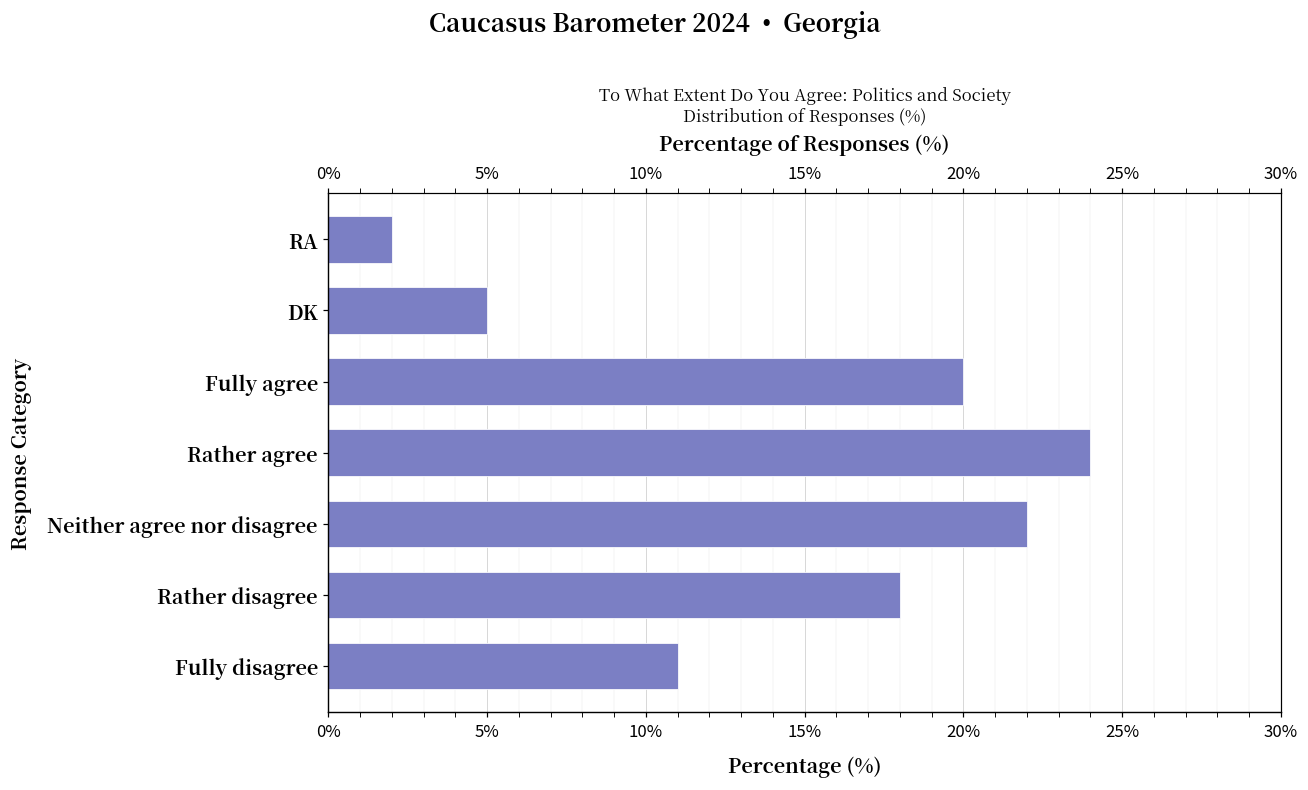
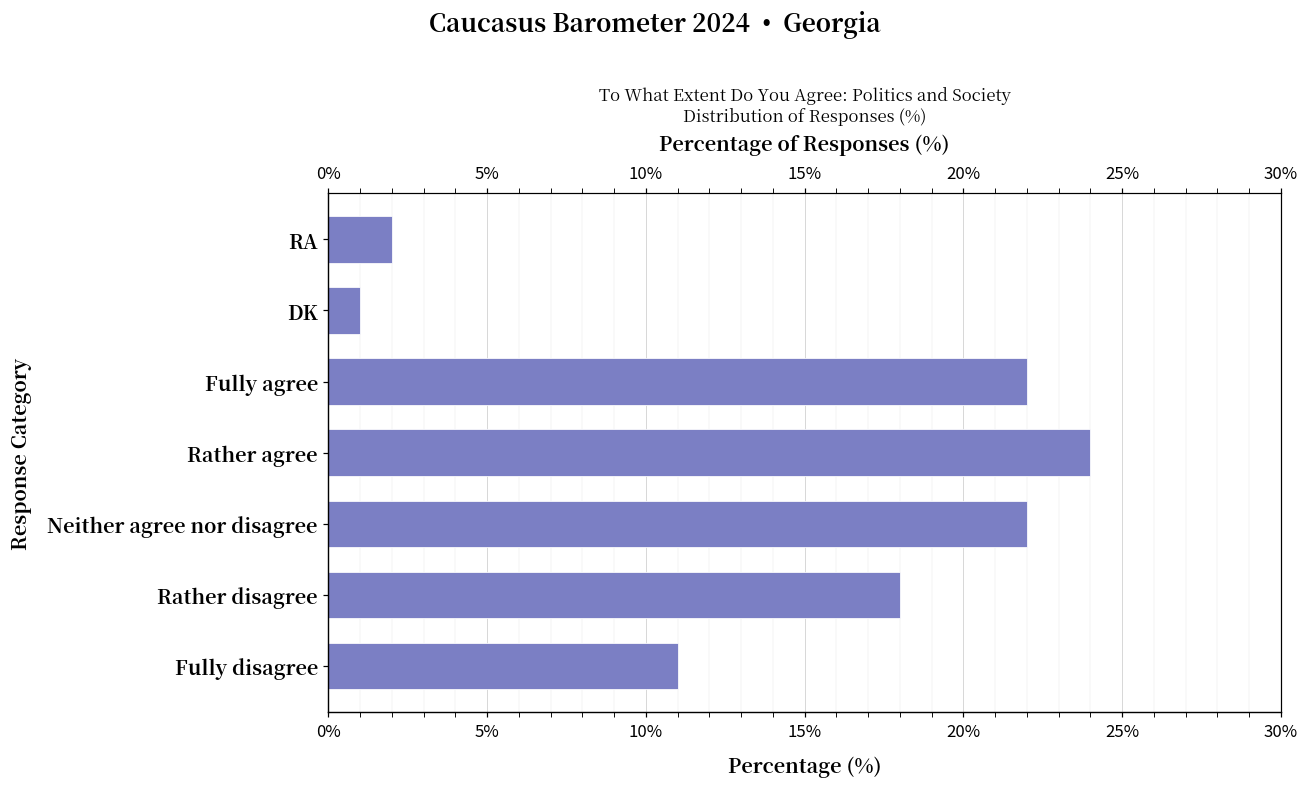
  {
    "RA": "2%",
-   "DK": "5%",
-   "Fully agree": "20%",
+   "DK": "1%",
+   "Fully agree": "22%",
    "Rather agree": "24%",
    "Neither agree nor disagree": "22%",
    "Rather disagree": "18%",
    "Fully disagree": "11%"
  }
